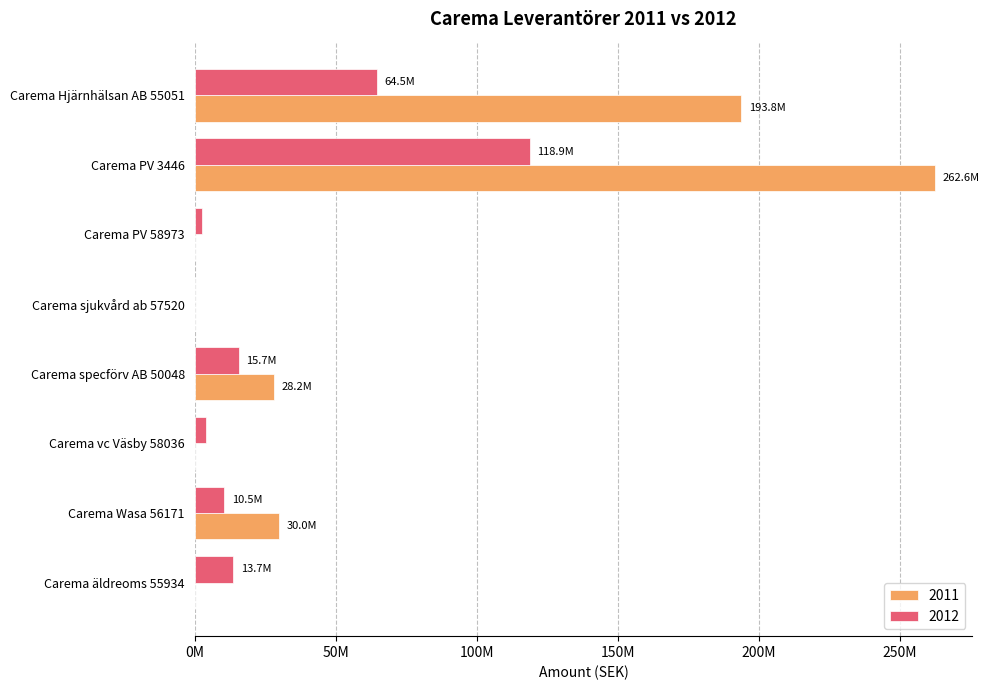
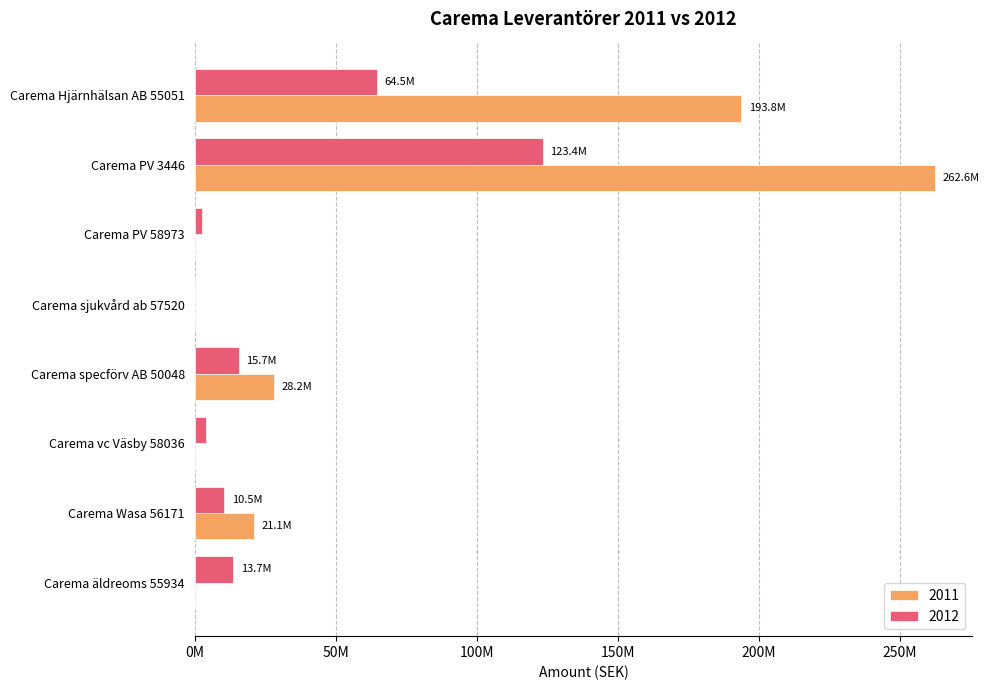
  {
    "2011": {
      "Carema Hjärnhälsan AB 55051": "193.8M",
      "Carema PV 3446": "262.6M",
      "Carema specförv AB 50048": "28.2M",
-     "Carema Wasa 56171": "30.0M"
+     "Carema Wasa 56171": "21.1M"
    },
    "2012": {
      "Carema Hjärnhälsan AB 55051": "64.5M",
-     "Carema PV 3446": "118.9M",
+     "Carema PV 3446": "123.4M",
      "Carema specförv AB 50048": "15.7M",
      "Carema Wasa 56171": "10.5M",
      "Carema äldreoms 55934": "13.7M"
    }
  }
